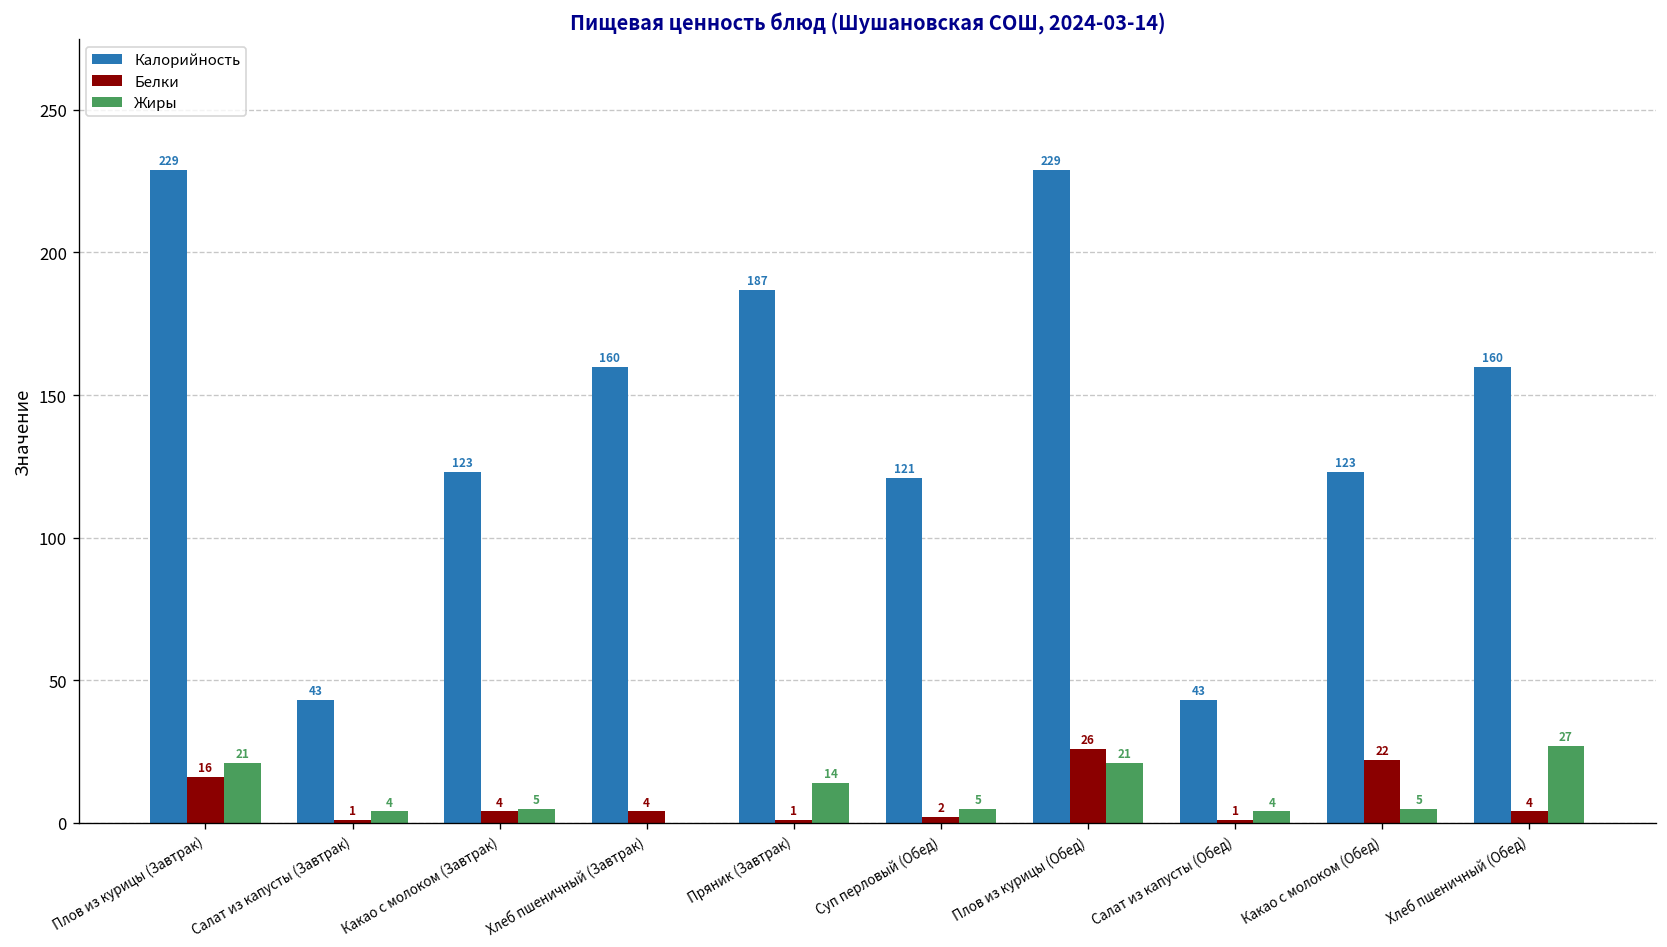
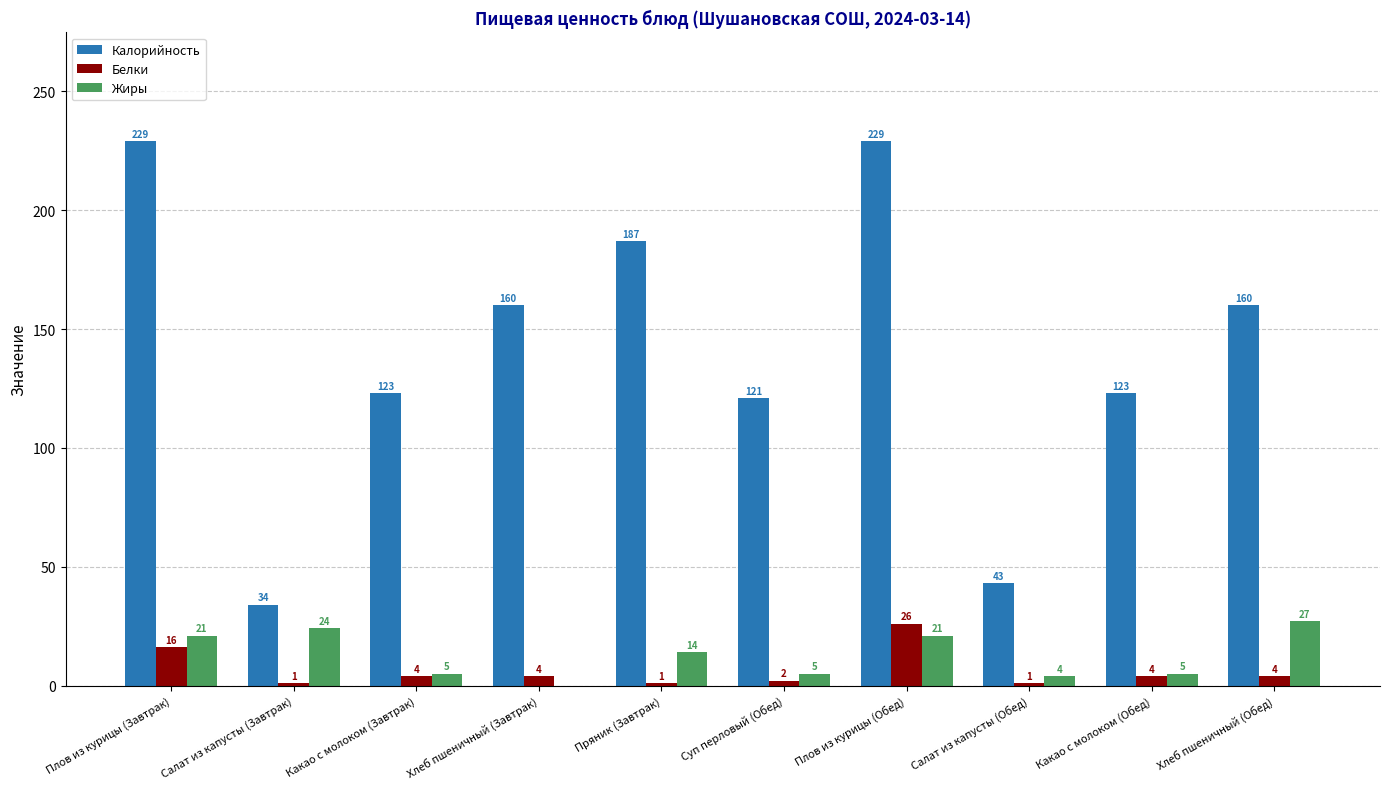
  {
    "Калорийность": {
      "Плов из курицы (Завтрак)": 229,
-     "Салат из капусты (Завтрак)": 43,
+     "Салат из капусты (Завтрак)": 34,
      "Какао с молоком (Завтрак)": 123,
      "Хлеб пшеничный (Завтрак)": 160,
      "Пряник (Завтрак)": 187,
      "Суп перловый (Обед)": 121,
      "Плов из курицы (Обед)": 229,
      "Салат из капусты (Обед)": 43,
      "Какао с молоком (Обед)": 123,
      "Хлеб пшеничный (Обед)": 160
    },
    "Белки": {
      "Плов из курицы (Завтрак)": 16,
      "Салат из капусты (Завтрак)": 1,
      "Какао с молоком (Завтрак)": 4,
      "Хлеб пшеничный (Завтрак)": 4,
      "Пряник (Завтрак)": 1,
      "Суп перловый (Обед)": 2,
      "Плов из курицы (Обед)": 26,
      "Салат из капусты (Обед)": 1,
-     "Какао с молоком (Обед)": 22,
+     "Какао с молоком (Обед)": 4,
      "Хлеб пшеничный (Обед)": 4
    },
    "Жиры": {
      "Плов из курицы (Завтрак)": 21,
-     "Салат из капусты (Завтрак)": 4,
+     "Салат из капусты (Завтрак)": 24,
      "Какао с молоком (Завтрак)": 5,
      "Пряник (Завтрак)": 14,
      "Суп перловый (Обед)": 5,
      "Плов из курицы (Обед)": 21,
      "Салат из капусты (Обед)": 4,
      "Какао с молоком (Обед)": 5,
      "Хлеб пшеничный (Обед)": 27
    }
  }
